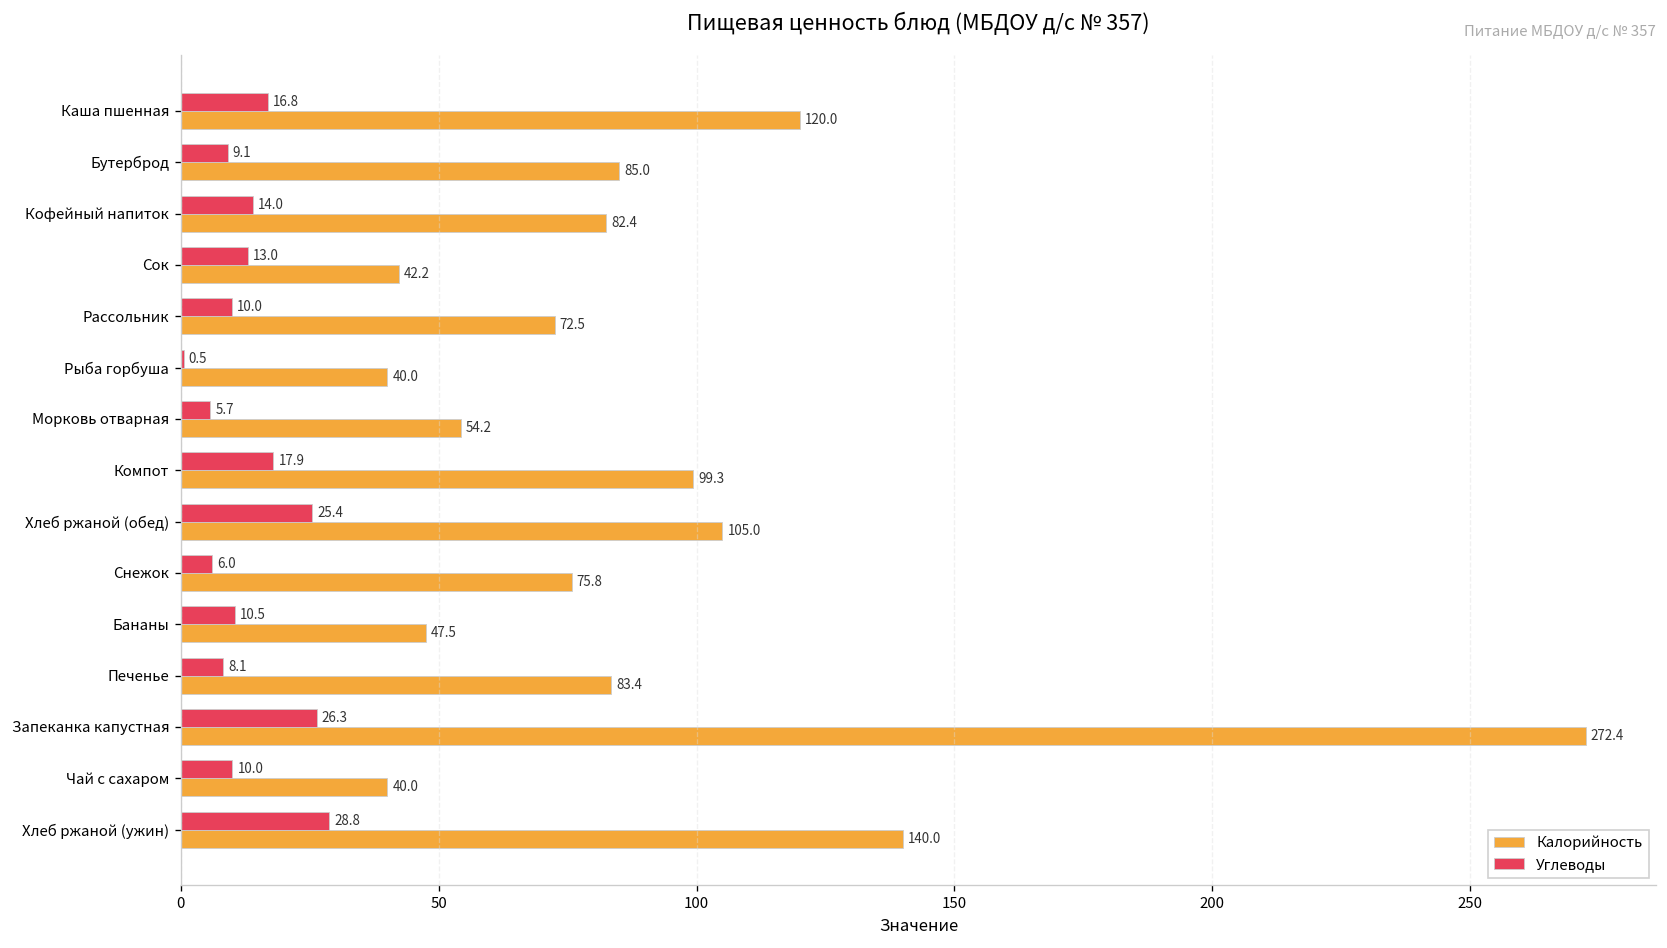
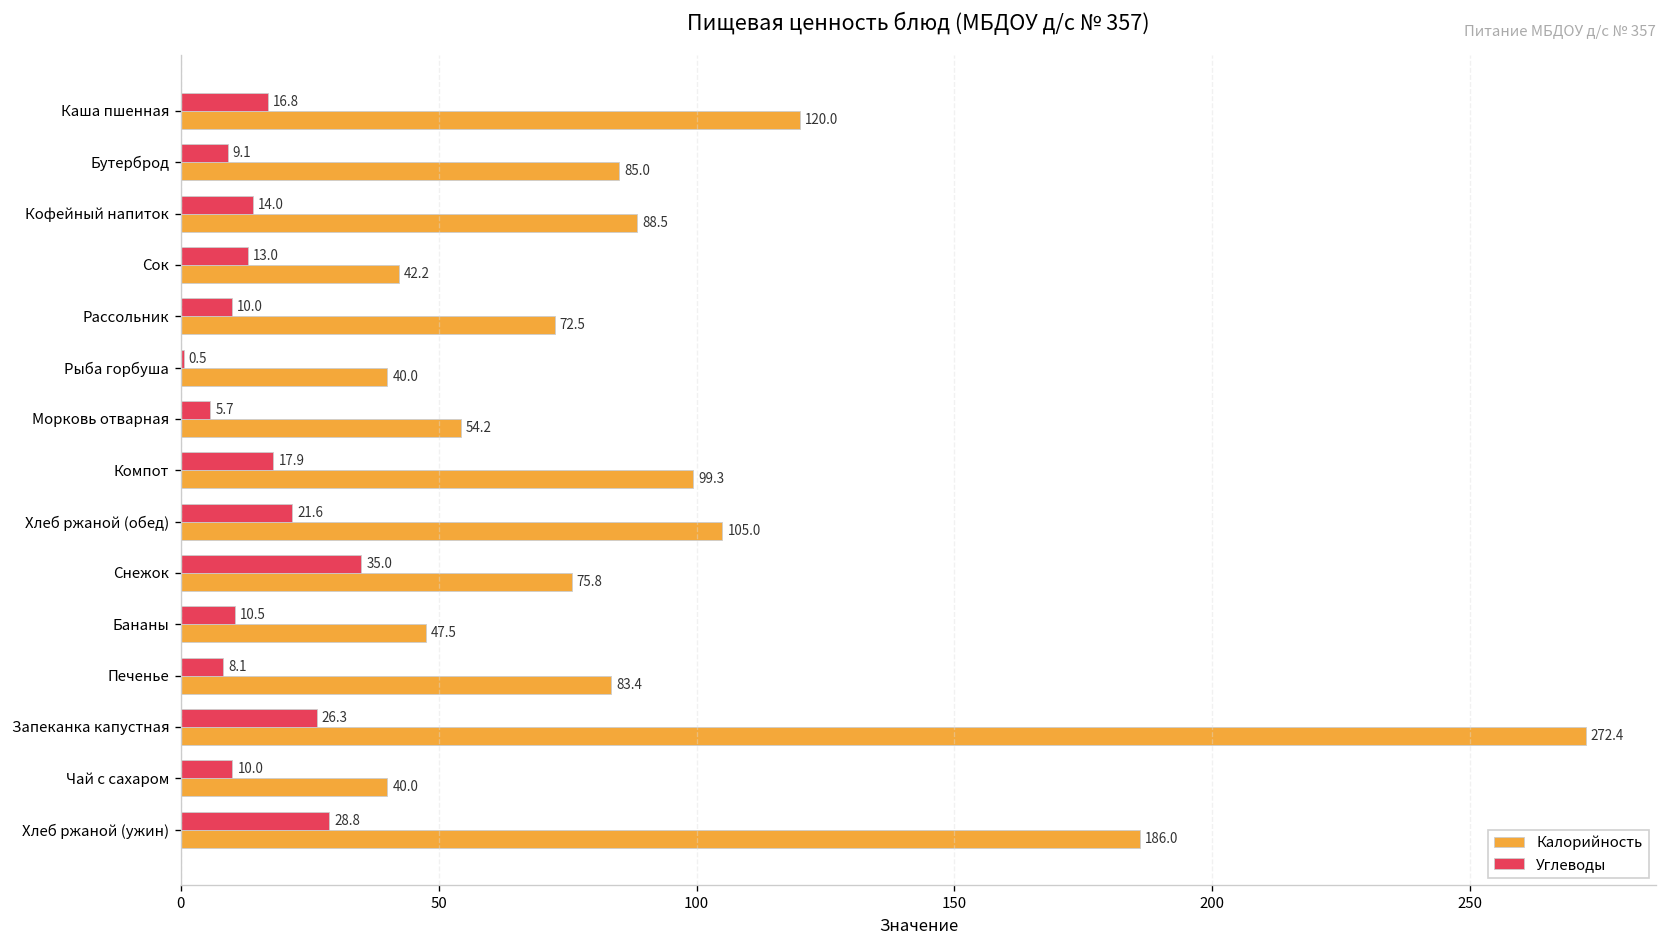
  {
    "Калорийность": {
      "Каша пшенная": 120.0,
      "Бутерброд": 85.0,
-     "Кофейный напиток": 82.4,
+     "Кофейный напиток": 88.5,
      "Сок": 42.2,
      "Рассольник": 72.5,
      "Рыба горбуша": 40.0,
      "Морковь отварная": 54.2,
      "Компот": 99.3,
      "Хлеб ржаной (обед)": 105.0,
      "Снежок": 75.8,
      "Бананы": 47.5,
      "Печенье": 83.4,
      "Запеканка капустная": 272.4,
      "Чай с сахаром": 40.0,
-     "Хлеб ржаной (ужин)": 140.0
+     "Хлеб ржаной (ужин)": 186.0
    },
    "Углеводы": {
      "Каша пшенная": 16.8,
      "Бутерброд": 9.1,
      "Кофейный напиток": 14.0,
      "Сок": 13.0,
      "Рассольник": 10.0,
      "Рыба горбуша": 0.5,
      "Морковь отварная": 5.7,
      "Компот": 17.9,
-     "Хлеб ржаной (обед)": 25.4,
-     "Снежок": 6.0,
+     "Хлеб ржаной (обед)": 21.6,
+     "Снежок": 35.0,
      "Бананы": 10.5,
      "Печенье": 8.1,
      "Запеканка капустная": 26.3,
      "Чай с сахаром": 10.0,
      "Хлеб ржаной (ужин)": 28.8
    }
  }
